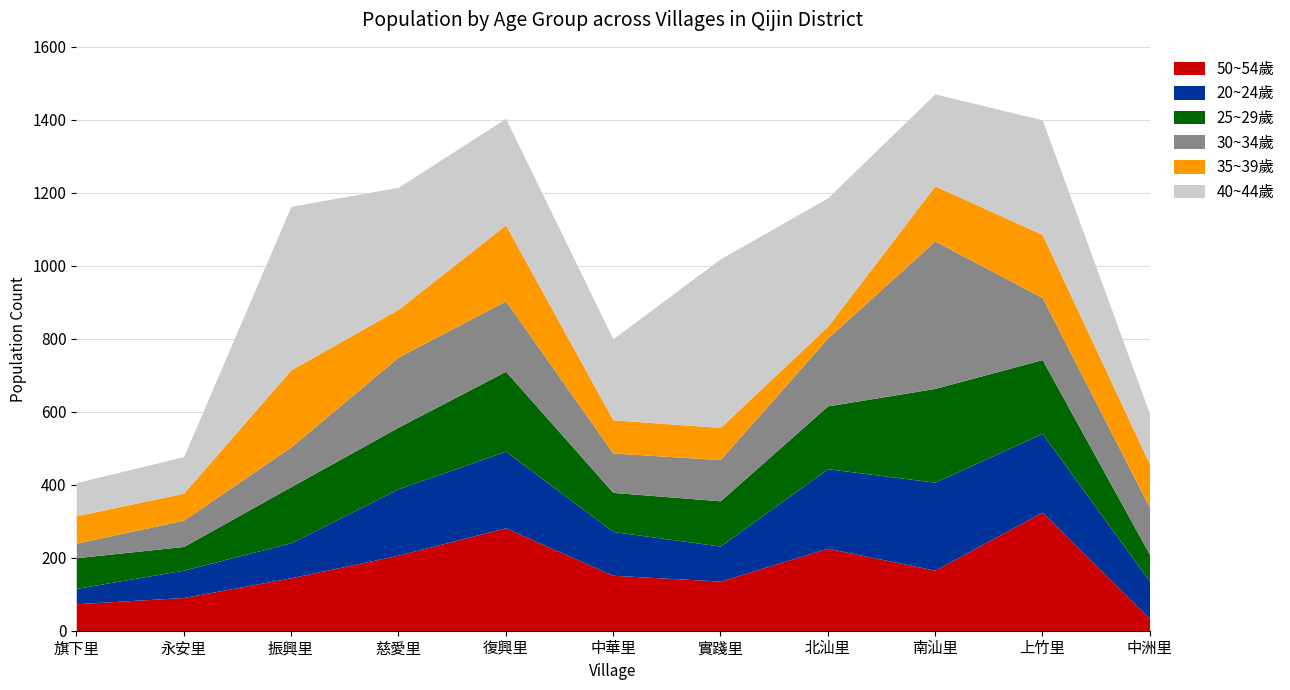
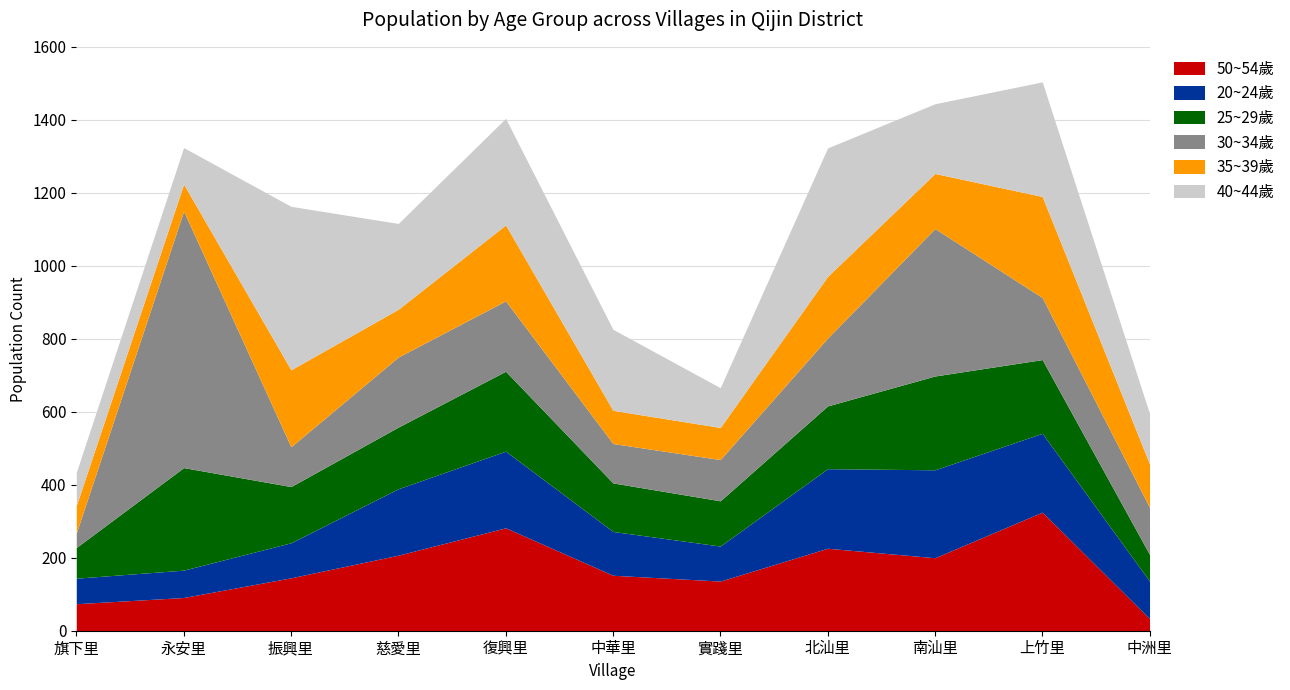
  {
    "50~54歲": {
-     "南汕里": 170
+     "南汕里": 200
    },
    "20~24歲": {
-     "旗下里": 40
+     "旗下里": 70
    },
    "25~29歲": {
-     "永安里": 70,
-     "中華里": 110
+     "永安里": 280,
+     "中華里": 130
    },
    "30~34歲": {
-     "永安里": 70
+     "永安里": 700
    },
    "35~39歲": {
-     "北汕里": 30,
-     "上竹里": 170
+     "北汕里": 170,
+     "上竹里": 280
    },
    "40~44歲": {
      "旗下里": 90,
      "永安里": 100,
      "振興里": 450,
-     "慈愛里": 330,
+     "慈愛里": 240,
      "復興里": 290,
      "中華里": 220,
-     "實踐里": 460,
+     "實踐里": 110,
      "北汕里": 350,
-     "南汕里": 250,
+     "南汕里": 190,
      "上竹里": 310,
      "中洲里": 140
    }
  }
